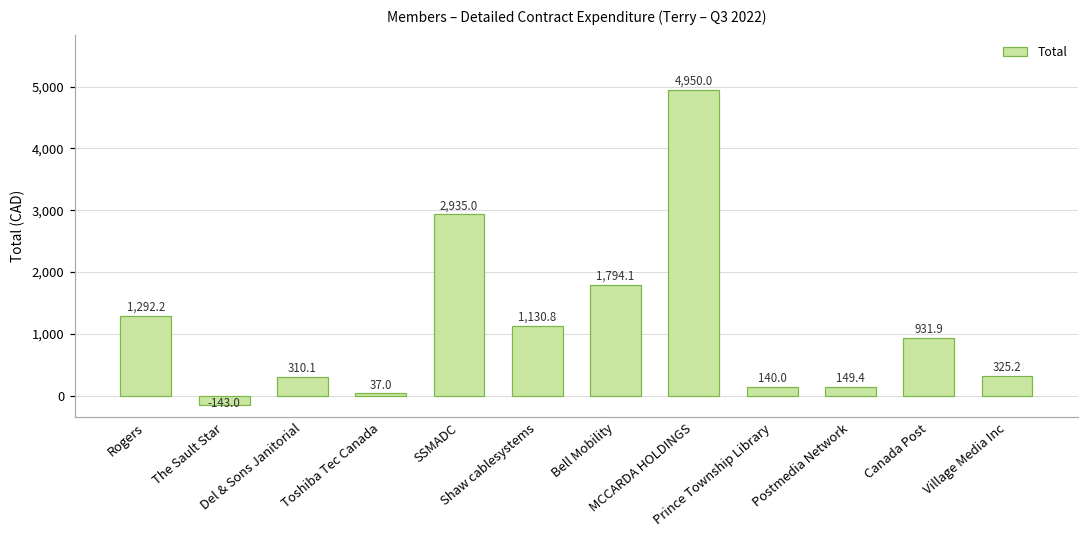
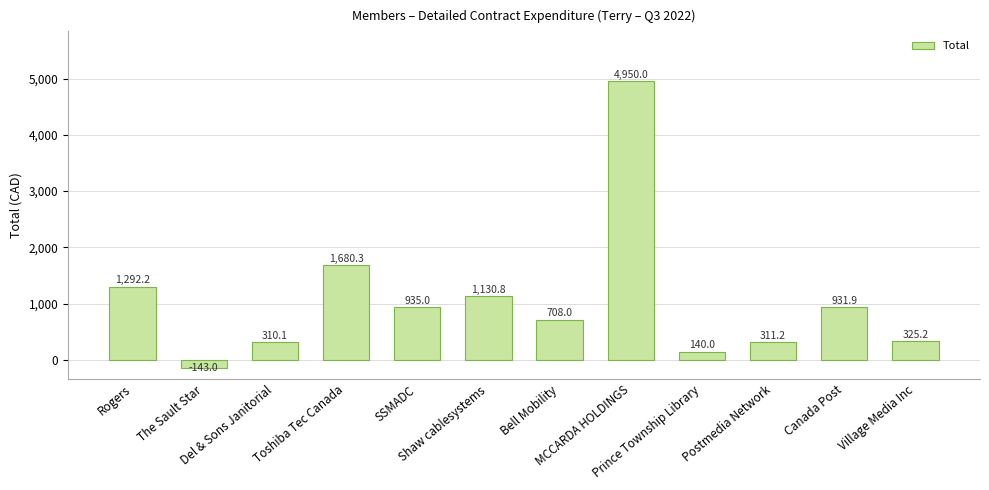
  {
    "Rogers": "1,292.2",
    "The Sault Star": "-143.0",
    "Del & Sons Janitorial": "310.1",
-   "Toshiba Tec Canada": "37.0",
-   "SSMADC": "2,935.0",
+   "Toshiba Tec Canada": "1,680.3",
+   "SSMADC": "935.0",
    "Shaw cablesystems": "1,130.8",
-   "Bell Mobility": "1,794.1",
+   "Bell Mobility": "708.0",
    "MCCARDA HOLDINGS": "4,950.0",
    "Prince Township Library": "140.0",
-   "Postmedia Network": "149.4",
+   "Postmedia Network": "311.2",
    "Canada Post": "931.9",
    "Village Media Inc": "325.2"
  }
